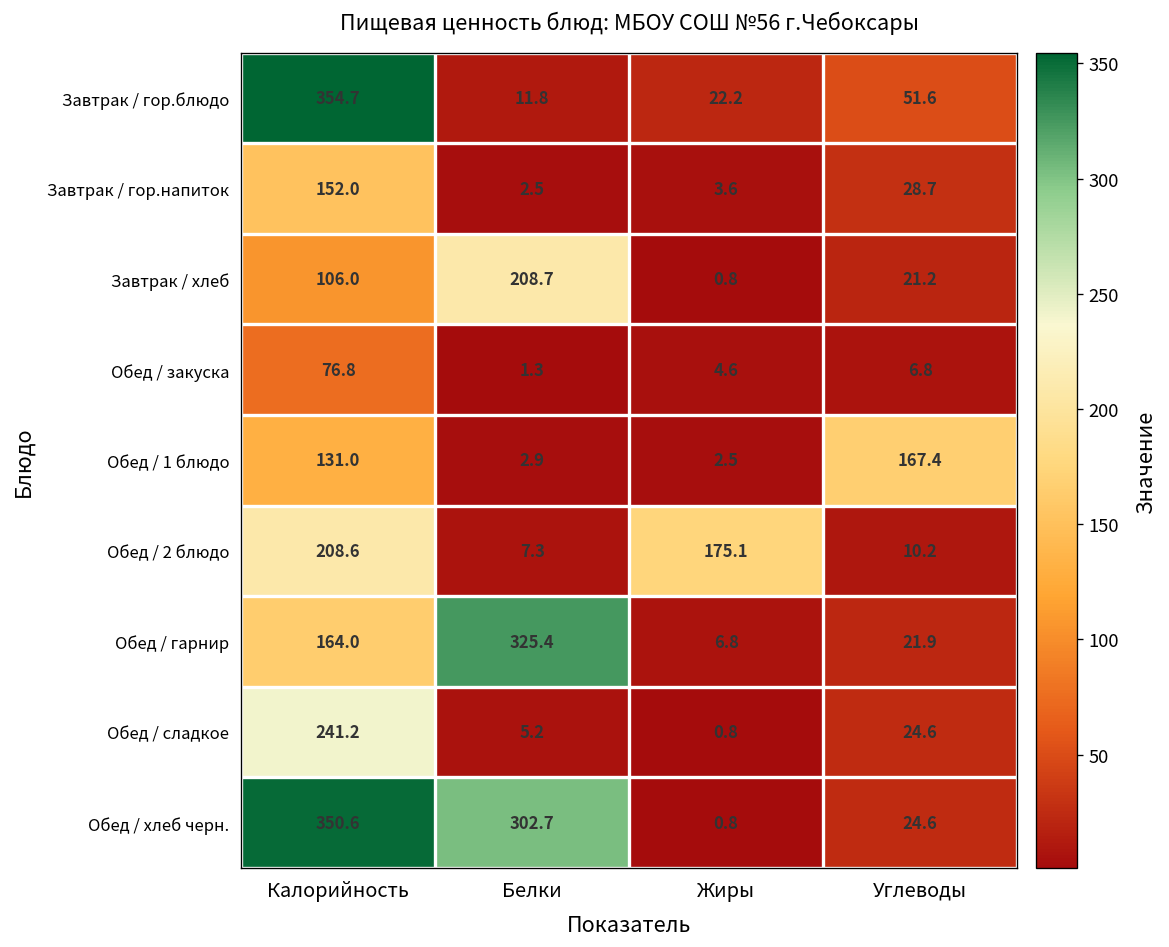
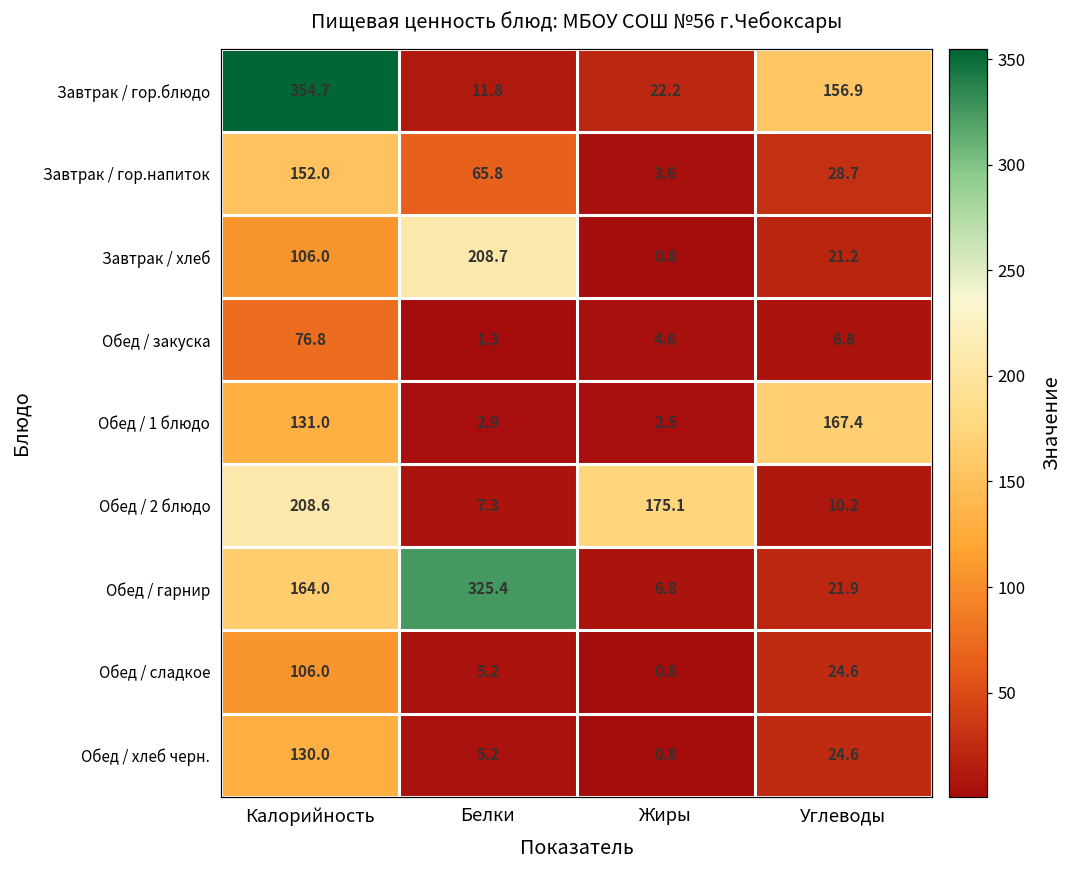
  {
    "Завтрак / гор.блюдо": {
      "Калорийность": 354.7,
      "Белки": 11.8,
      "Жиры": 22.2,
-     "Углеводы": 51.6
+     "Углеводы": 156.9
    },
    "Завтрак / гор.напиток": {
      "Калорийность": 152.0,
-     "Белки": 2.5,
+     "Белки": 65.8,
      "Жиры": 3.6,
      "Углеводы": 28.7
    },
    "Завтрак / хлеб": {
      "Калорийность": 106.0,
      "Белки": 208.7,
      "Жиры": 0.8,
      "Углеводы": 21.2
    },
    "Обед / закуска": {
      "Калорийность": 76.8,
      "Белки": 1.3,
      "Жиры": 4.6,
      "Углеводы": 6.8
    },
    "Обед / 1 блюдо": {
      "Калорийность": 131.0,
      "Белки": 2.9,
      "Жиры": 2.5,
      "Углеводы": 167.4
    },
    "Обед / 2 блюдо": {
      "Калорийность": 208.6,
      "Белки": 7.3,
      "Жиры": 175.1,
      "Углеводы": 10.2
    },
    "Обед / гарнир": {
      "Калорийность": 164.0,
      "Белки": 325.4,
      "Жиры": 6.8,
      "Углеводы": 21.9
    },
    "Обед / сладкое": {
-     "Калорийность": 241.2,
+     "Калорийность": 106.0,
      "Белки": 5.2,
      "Жиры": 0.8,
      "Углеводы": 24.6
    },
    "Обед / хлеб черн.": {
-     "Калорийность": 350.6,
-     "Белки": 302.7,
+     "Калорийность": 130.0,
+     "Белки": 5.2,
      "Жиры": 0.8,
      "Углеводы": 24.6
    }
  }
